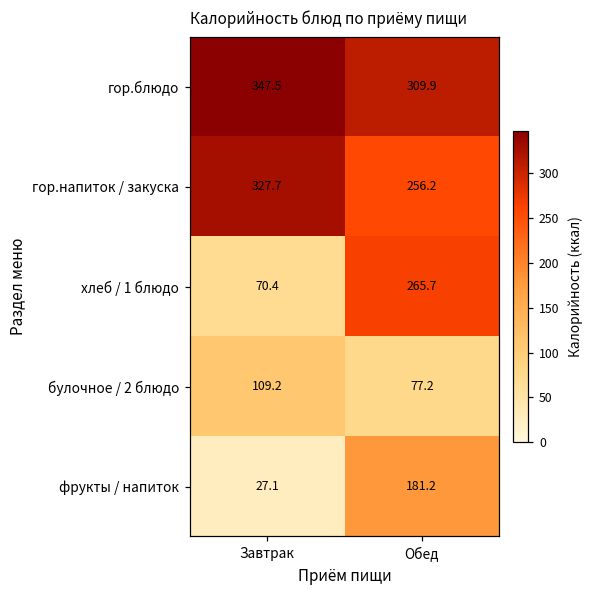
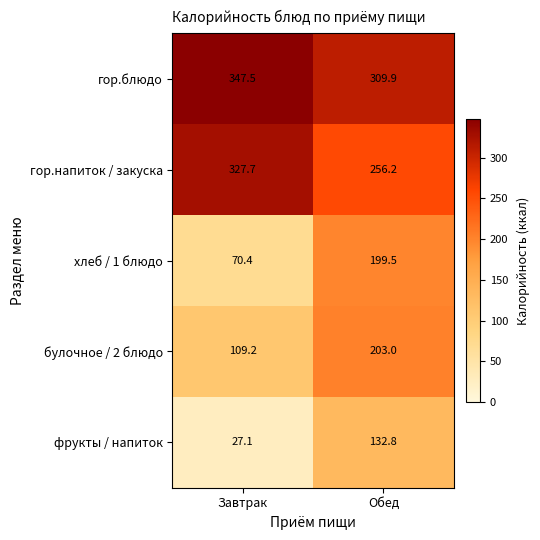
  {
    "гор.блюдо": {
      "Завтрак": 347.5,
      "Обед": 309.9
    },
    "гор.напиток / закуска": {
      "Завтрак": 327.7,
      "Обед": 256.2
    },
    "хлеб / 1 блюдо": {
      "Завтрак": 70.4,
-     "Обед": 265.7
+     "Обед": 199.5
    },
    "булочное / 2 блюдо": {
      "Завтрак": 109.2,
-     "Обед": 77.2
+     "Обед": 203.0
    },
    "фрукты / напиток": {
      "Завтрак": 27.1,
-     "Обед": 181.2
+     "Обед": 132.8
    }
  }
